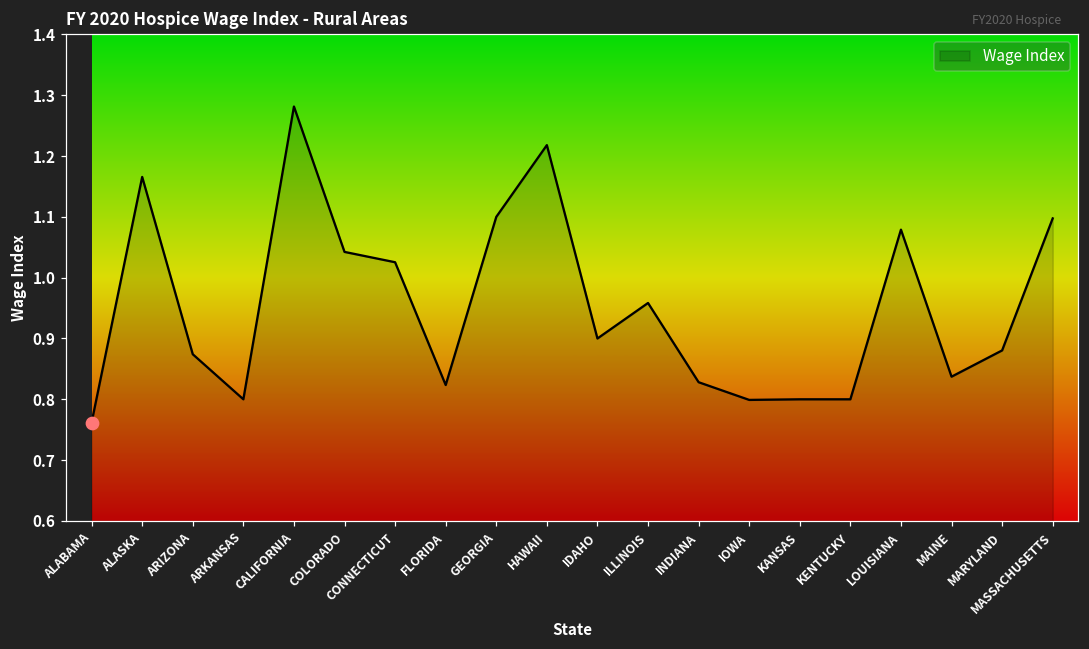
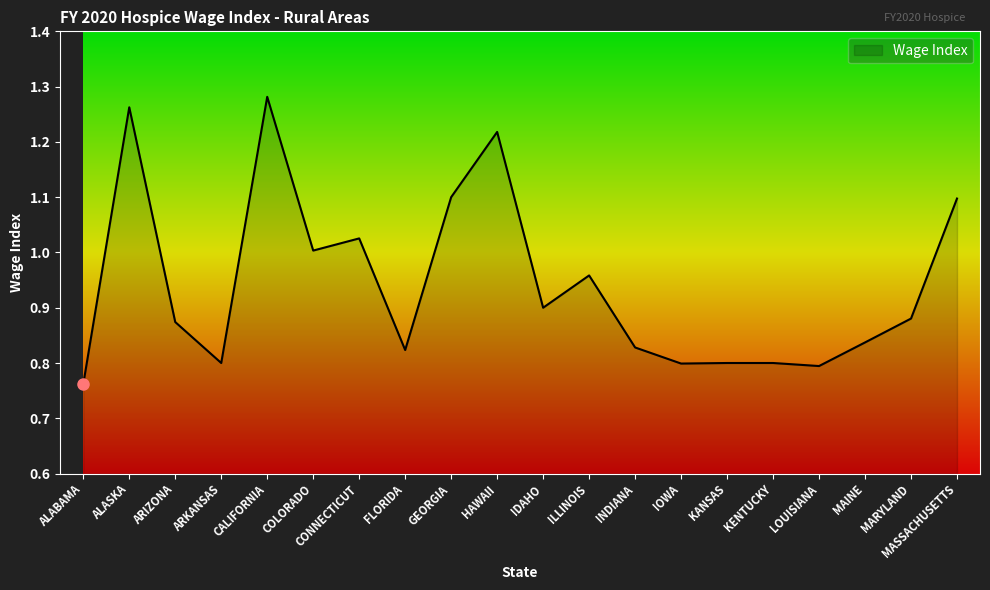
  {
    "Wage Index": {
-     "ALASKA": 1.17,
+     "ALASKA": 1.26,
      "ARIZONA": 0.87,
      "ARKANSAS": 0.80,
      "CALIFORNIA": 1.28,
-     "COLORADO": 1.04,
+     "COLORADO": 1.00,
      "CONNECTICUT": 1.03,
      "FLORIDA": 0.82,
      "GEORGIA": 1.10,
      "HAWAII": 1.22,
      "IDAHO": 0.90,
      "ILLINOIS": 0.96,
      "INDIANA": 0.83,
      "IOWA": 0.80,
      "KANSAS": 0.80,
      "KENTUCKY": 0.80,
-     "LOUISIANA": 1.08,
+     "LOUISIANA": 0.79,
      "MAINE": 0.84,
      "MARYLAND": 0.88,
      "MASSACHUSETTS": 1.10
    }
  }
